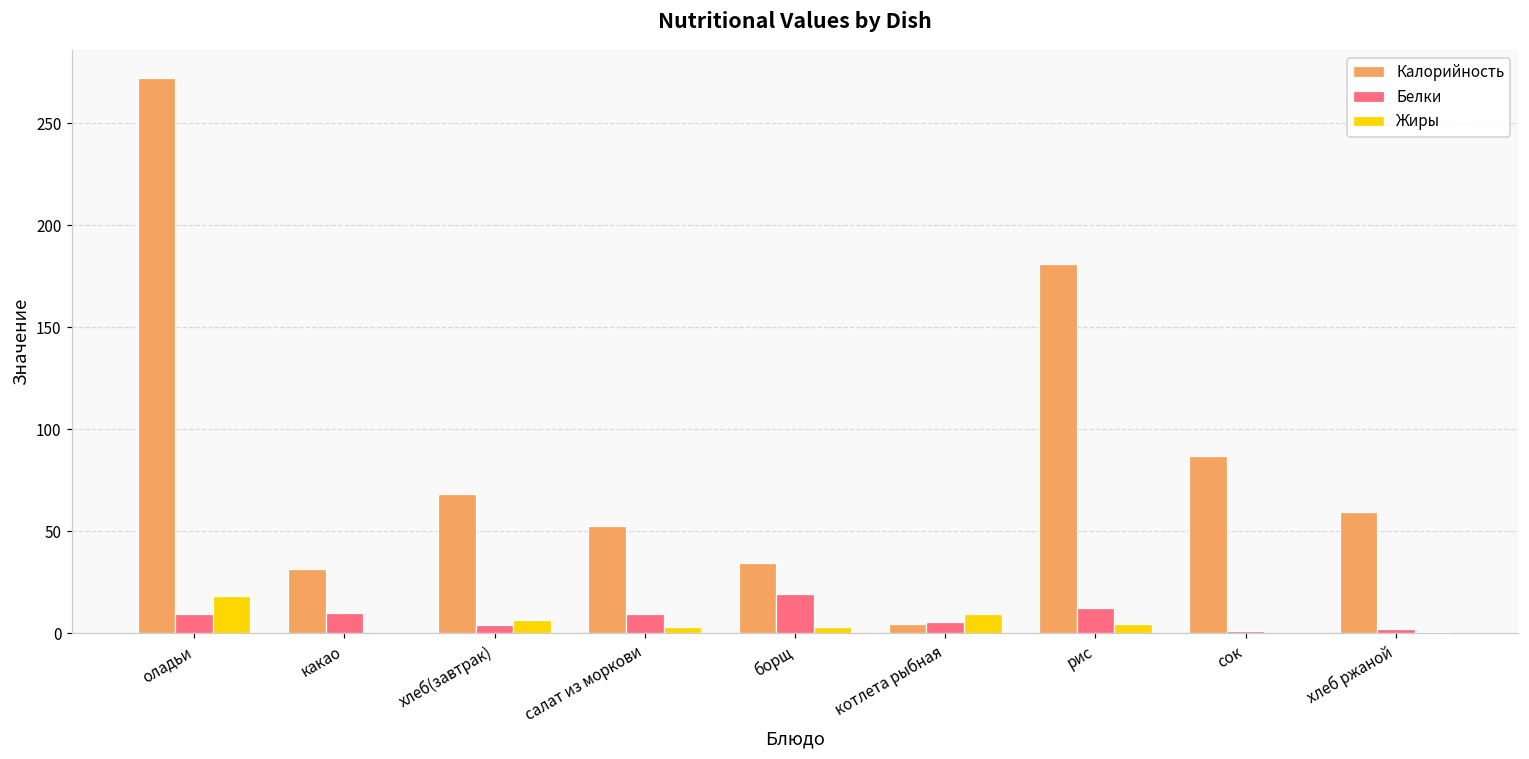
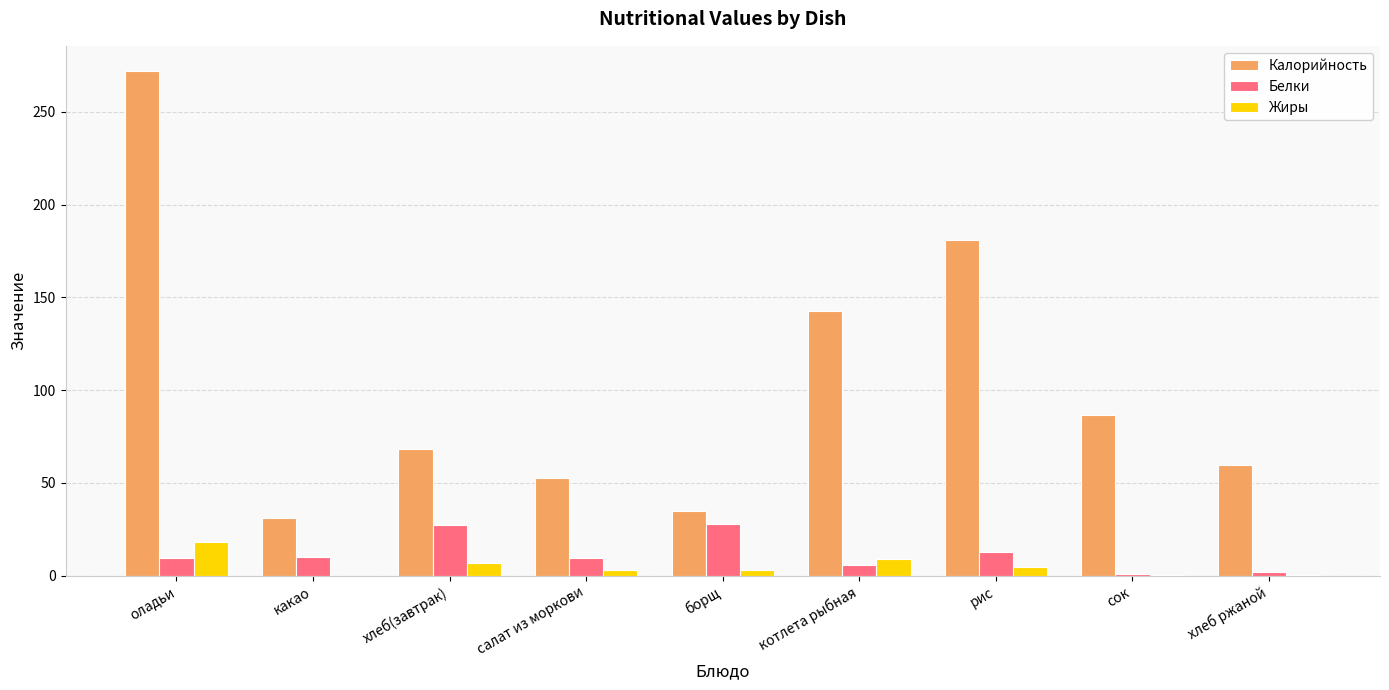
  {
    "Калорийность": {
      "оладьи": 272,
      "какао": 31,
      "хлеб(завтрак)": 68,
      "салат из моркови": 52,
      "борщ": 35,
-     "котлета рыбная": 4,
+     "котлета рыбная": 143,
      "рис": 181,
      "сок": 87,
      "хлеб ржаной": 59
    },
    "Белки": {
      "оладьи": 9,
      "какао": 10,
-     "хлеб(завтрак)": 4,
+     "хлеб(завтрак)": 27,
      "салат из моркови": 9,
-     "борщ": 19,
+     "борщ": 28,
      "котлета рыбная": 5,
      "рис": 13,
      "хлеб ржаной": 2
    },
    "Жиры": {
      "оладьи": 18,
      "какао": 0,
      "хлеб(завтрак)": 7,
      "салат из моркови": 3,
      "борщ": 3,
      "котлета рыбная": 9,
      "рис": 5
    }
  }
